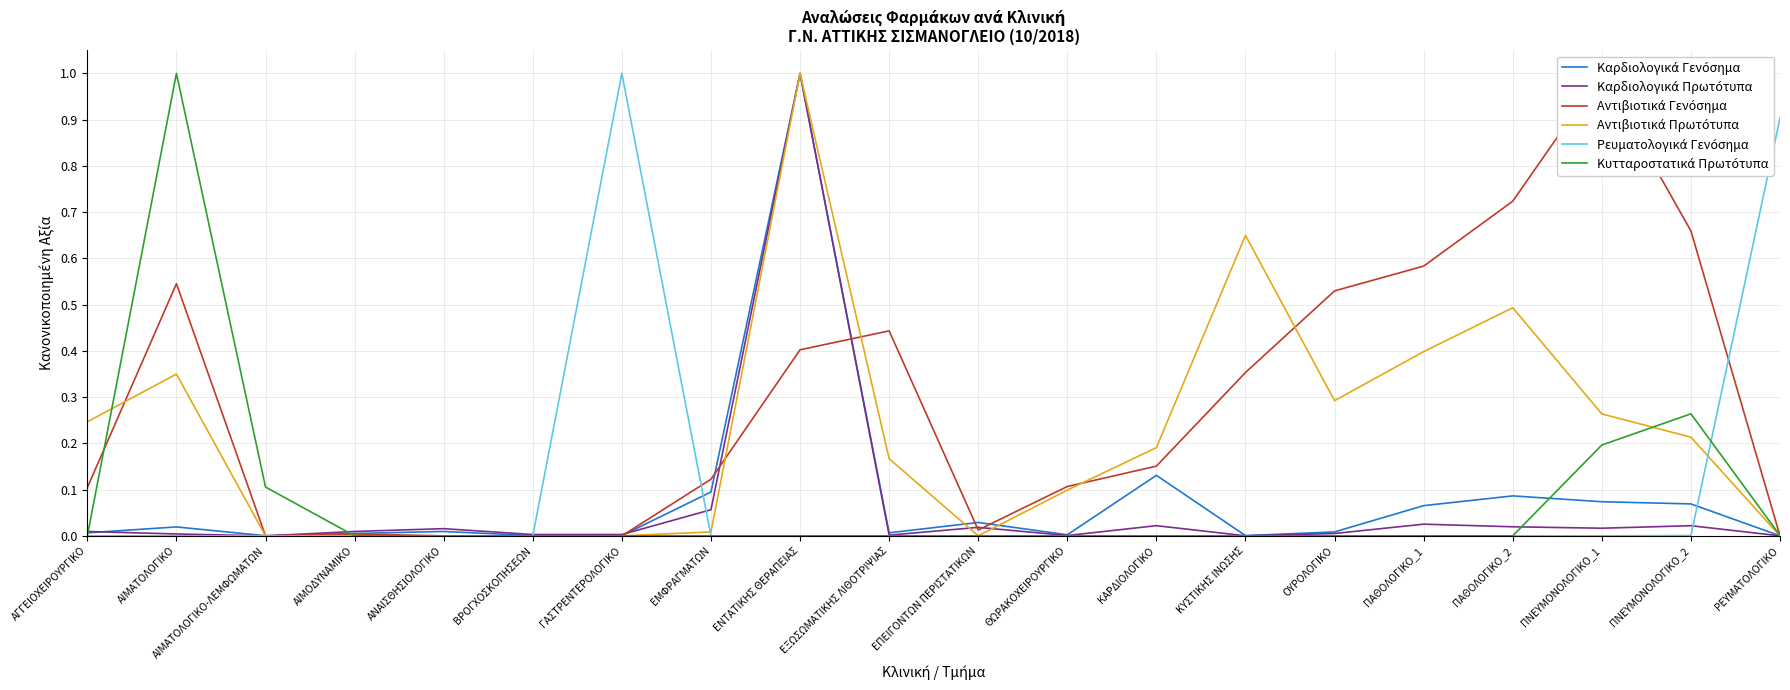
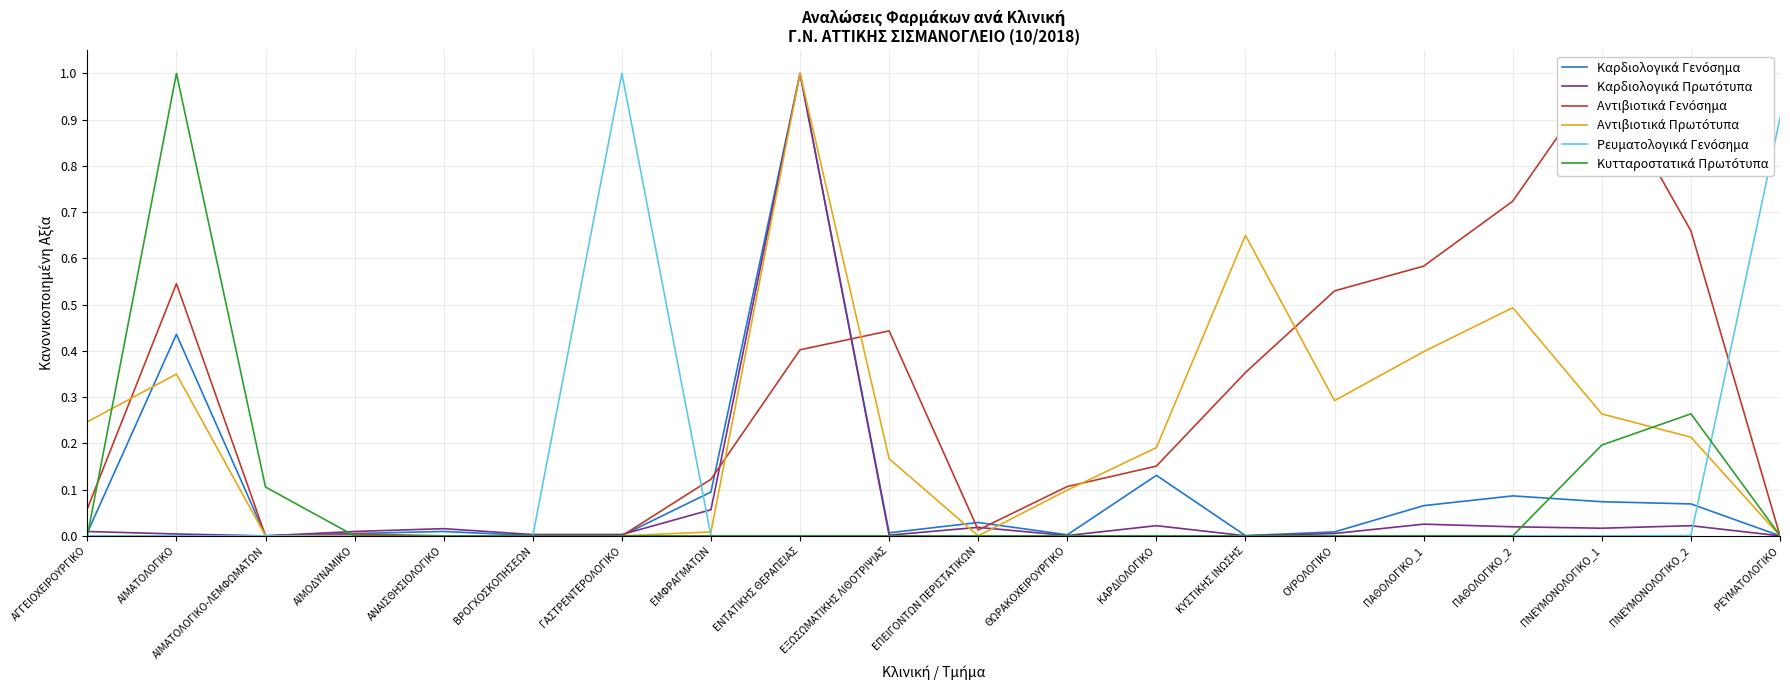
  {
    "Καρδιολογικά Γενόσημα": {
-     "ΑΙΜΑΤΟΛΟΓΙΚΟ": 0.02,
+     "ΑΙΜΑΤΟΛΟΓΙΚΟ": 0.44,
      "ΑΝΑΙΣΘΗΣΙΟΛΟΓΙΚΟ": 0.01,
      "ΕΜΦΡΑΓΜΑΤΩΝ": 0.09,
      "ΕΠΕΙΓΟΝΤΩΝ ΠΕΡΙΣΤΑΤΙΚΩΝ": 0.03,
      "ΚΑΡΔΙΟΛΟΓΙΚΟ": 0.13,
      "ΠΑΘΟΛΟΓΙΚΟ_1": 0.07,
      "ΠΑΘΟΛΟΓΙΚΟ_2": 0.09,
      "ΠΝΕΥΜΟΝΟΛΟΓΙΚΟ_1": 0.07,
      "ΠΝΕΥΜΟΝΟΛΟΓΙΚΟ_2": 0.07
    },
    "Καρδιολογικά Πρωτότυπα": {
      "ΑΝΑΙΣΘΗΣΙΟΛΟΓΙΚΟ": 0.02,
      "ΕΜΦΡΑΓΜΑΤΩΝ": 0.06,
      "ΕΠΕΙΓΟΝΤΩΝ ΠΕΡΙΣΤΑΤΙΚΩΝ": 0.02,
      "ΚΑΡΔΙΟΛΟΓΙΚΟ": 0.02,
      "ΠΑΘΟΛΟΓΙΚΟ_1": 0.03,
      "ΠΑΘΟΛΟΓΙΚΟ_2": 0.02,
      "ΠΝΕΥΜΟΝΟΛΟΓΙΚΟ_1": 0.02,
      "ΠΝΕΥΜΟΝΟΛΟΓΙΚΟ_2": 0.02
    },
    "Αντιβιοτικά Γενόσημα": {
-     "ΑΓΓΕΙΟΧΕΙΡΟΥΡΓΙΚΟ": 0.10,
+     "ΑΓΓΕΙΟΧΕΙΡΟΥΡΓΙΚΟ": 0.06,
      "ΑΙΜΑΤΟΛΟΓΙΚΟ": 0.55,
      "ΕΜΦΡΑΓΜΑΤΩΝ": 0.12,
      "ΕΝΤΑΤΙΚΗΣ ΘΕΡΑΠΕΙΑΣ": 0.40,
      "ΕΞΩΣΩΜΑΤΙΚΗΣ ΛΙΘΟΤΡΙΨΙΑΣ": 0.44,
      "ΕΠΕΙΓΟΝΤΩΝ ΠΕΡΙΣΤΑΤΙΚΩΝ": 0.01,
      "ΘΩΡΑΚΟΧΕΙΡΟΥΡΓΙΚΟ": 0.11,
      "ΚΑΡΔΙΟΛΟΓΙΚΟ": 0.15,
      "ΚΥΣΤΙΚΗΣ ΙΝΩΣΗΣ": 0.35,
      "ΟΥΡΟΛΟΓΙΚΟ": 0.53,
      "ΠΑΘΟΛΟΓΙΚΟ_1": 0.58,
      "ΠΑΘΟΛΟΓΙΚΟ_2": 0.72,
      "ΠΝΕΥΜΟΝΟΛΟΓΙΚΟ_2": 0.66
    },
    "Αντιβιοτικά Πρωτότυπα": {
      "ΑΓΓΕΙΟΧΕΙΡΟΥΡΓΙΚΟ": 0.25,
      "ΑΙΜΑΤΟΛΟΓΙΚΟ": 0.35,
      "ΕΜΦΡΑΓΜΑΤΩΝ": 0.01,
      "ΕΞΩΣΩΜΑΤΙΚΗΣ ΛΙΘΟΤΡΙΨΙΑΣ": 0.17,
      "ΘΩΡΑΚΟΧΕΙΡΟΥΡΓΙΚΟ": 0.10,
      "ΚΑΡΔΙΟΛΟΓΙΚΟ": 0.19,
      "ΚΥΣΤΙΚΗΣ ΙΝΩΣΗΣ": 0.65,
      "ΟΥΡΟΛΟΓΙΚΟ": 0.29,
      "ΠΑΘΟΛΟΓΙΚΟ_1": 0.40,
      "ΠΑΘΟΛΟΓΙΚΟ_2": 0.49,
      "ΠΝΕΥΜΟΝΟΛΟΓΙΚΟ_1": 0.26,
      "ΠΝΕΥΜΟΝΟΛΟΓΙΚΟ_2": 0.21
    },
    "Ρευματολογικά Γενόσημα": {
      "ΓΑΣΤΡΕΝΤΕΡΟΛΟΓΙΚΟ": 1.00,
      "ΠΝΕΥΜΟΝΟΛΟΓΙΚΟ_1": 0.00,
      "ΠΝΕΥΜΟΝΟΛΟΓΙΚΟ_2": 0.00,
      "ΡΕΥΜΑΤΟΛΟΓΙΚΟ": 0.90
    },
    "Κυτταροστατικά Πρωτότυπα": {
      "ΑΙΜΑΤΟΛΟΓΙΚΟ": 1.00,
      "ΑΙΜΑΤΟΛΟΓΙΚΟ-ΛΕΜΦΩΜΑΤΩΝ": 0.11,
      "ΠΝΕΥΜΟΝΟΛΟΓΙΚΟ_1": 0.20,
      "ΠΝΕΥΜΟΝΟΛΟΓΙΚΟ_2": 0.26
    }
  }
